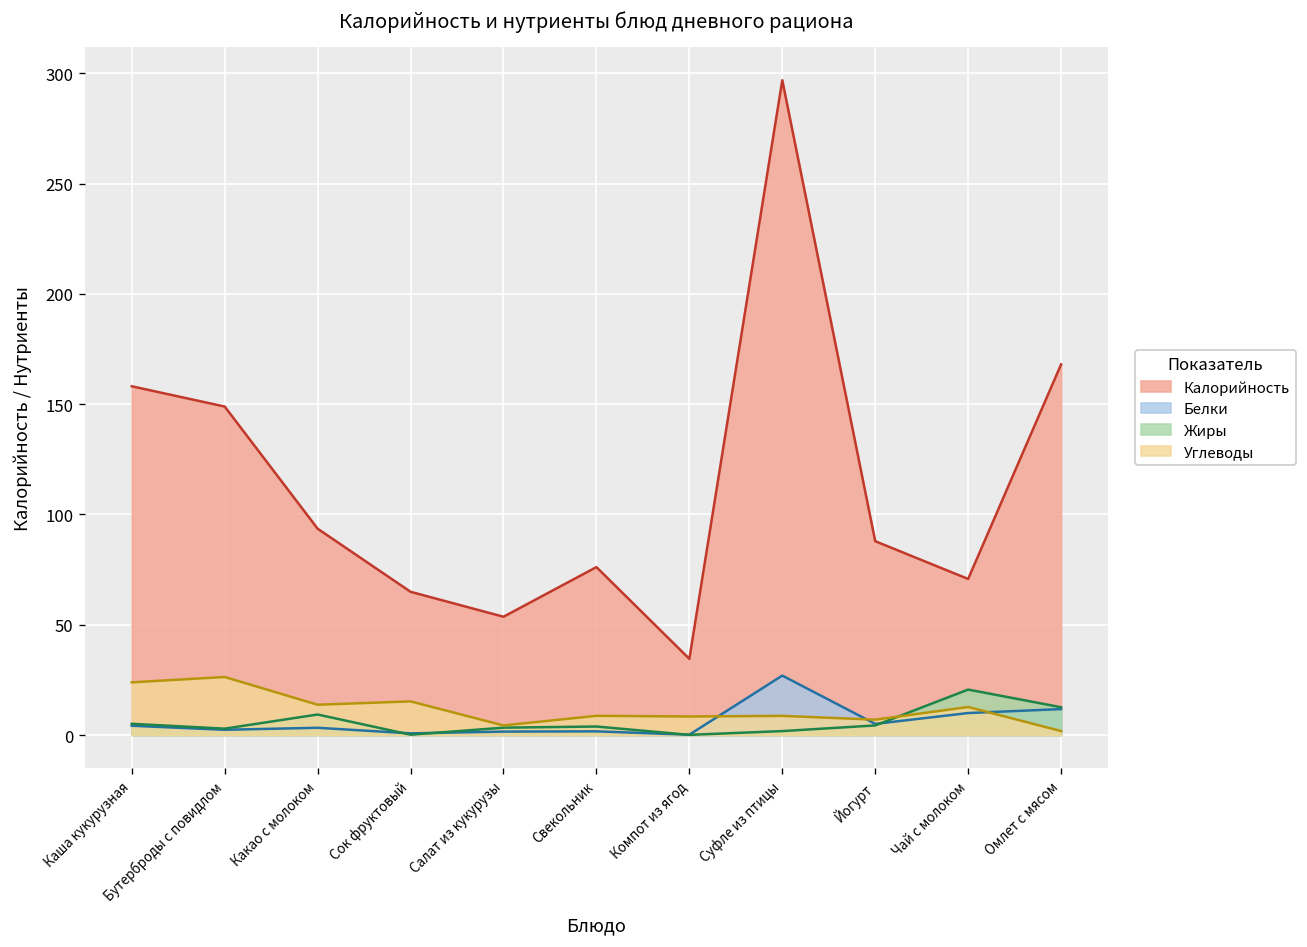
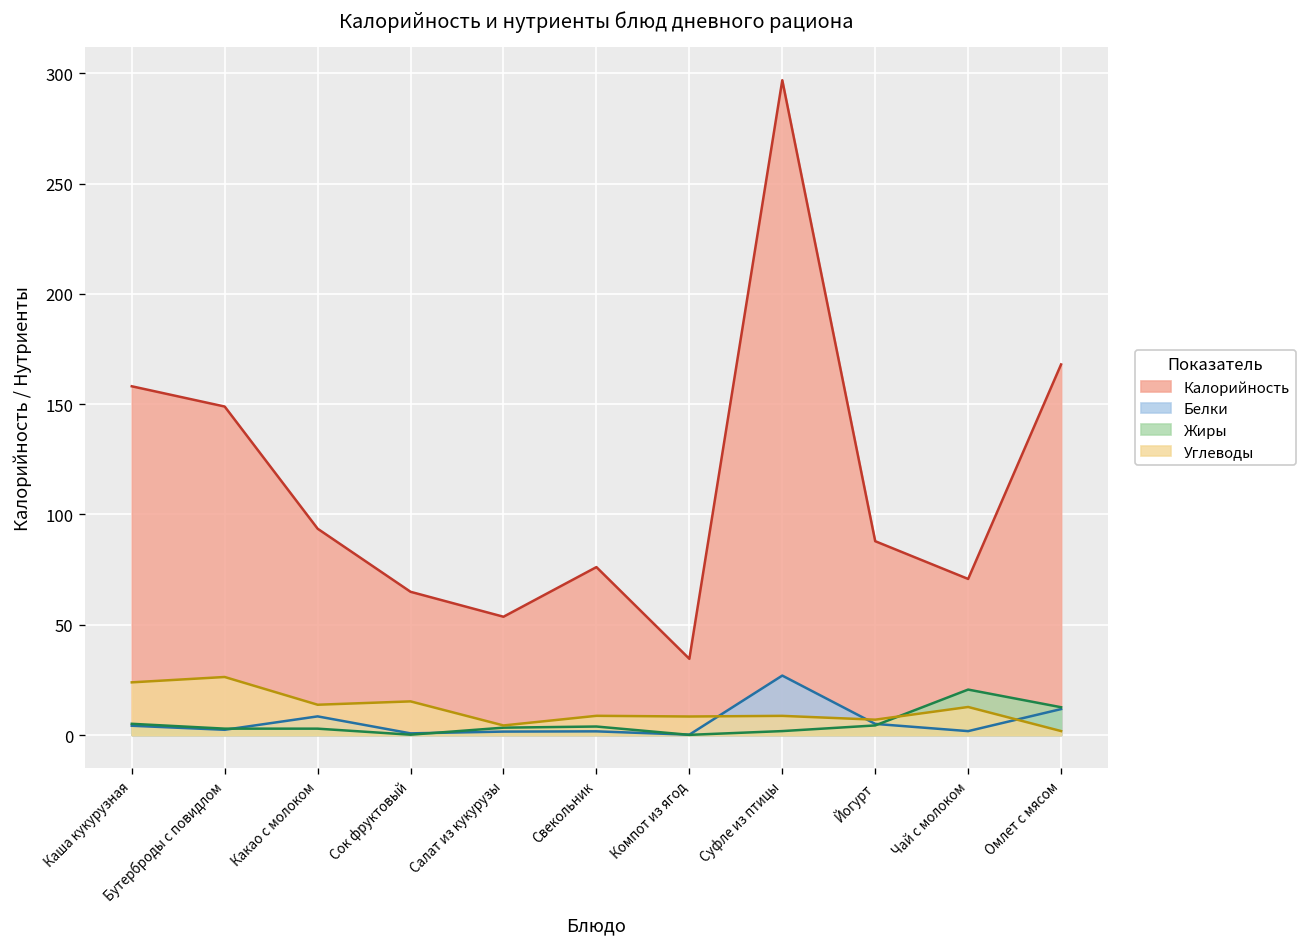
  {
    "Белки": {
-     "Какао с молоком": 3,
+     "Какао с молоком": 8,
      "Салат из кукурузы": 2,
      "Свекольник": 2,
      "Суфле из птицы": 27,
-     "Чай с молоком": 10
+     "Чай с молоком": 2
    },
    "Жиры": {
-     "Какао с молоком": 9,
+     "Какао с молоком": 3,
      "Свекольник": 4,
      "Суфле из птицы": 2,
      "Чай с молоком": 21
    }
  }
